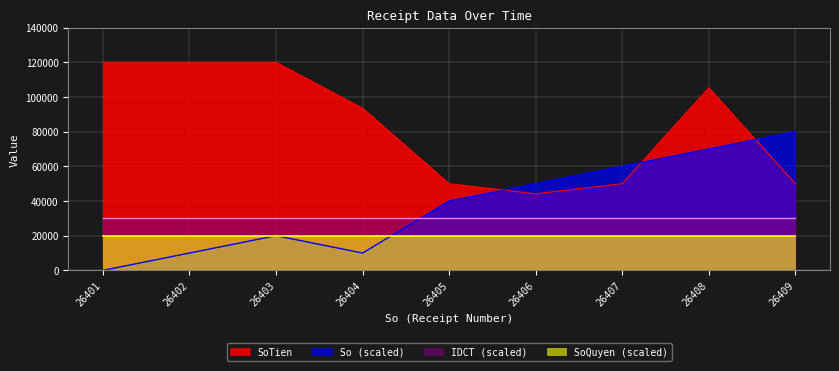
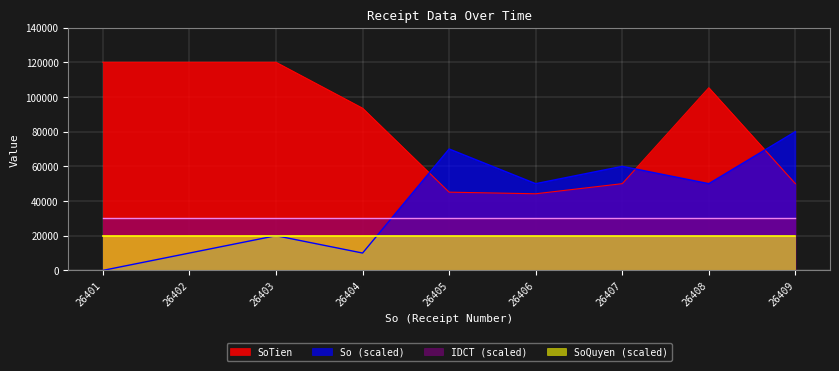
  {
    "SoTien": {
      "26401": 120000,
      "26402": 120000,
      "26403": 120000,
      "26404": 94000,
-     "26405": 50000,
+     "26405": 45000,
      "26406": 44000,
      "26407": 50000,
      "26408": 105000,
      "26409": 50000
    },
    "So (scaled)": {
      "26401": 0,
      "26402": 10000,
      "26404": 10000,
-     "26405": 40000,
+     "26405": 70000,
      "26406": 50000,
      "26407": 60000,
-     "26408": 70000,
+     "26408": 50000,
      "26409": 80000
    },
    "IDCT (scaled)": {
      "26401": 30000,
      "26402": 30000,
      "26403": 30000,
      "26404": 30000,
      "26405": 30000,
      "26406": 30000,
      "26407": 30000,
      "26408": 30000,
      "26409": 30000
    },
    "SoQuyen (scaled)": {
      "26401": 20000,
      "26402": 20000,
      "26404": 20000,
      "26405": 20000,
      "26406": 20000,
      "26407": 20000,
      "26408": 20000,
      "26409": 20000
    }
  }
